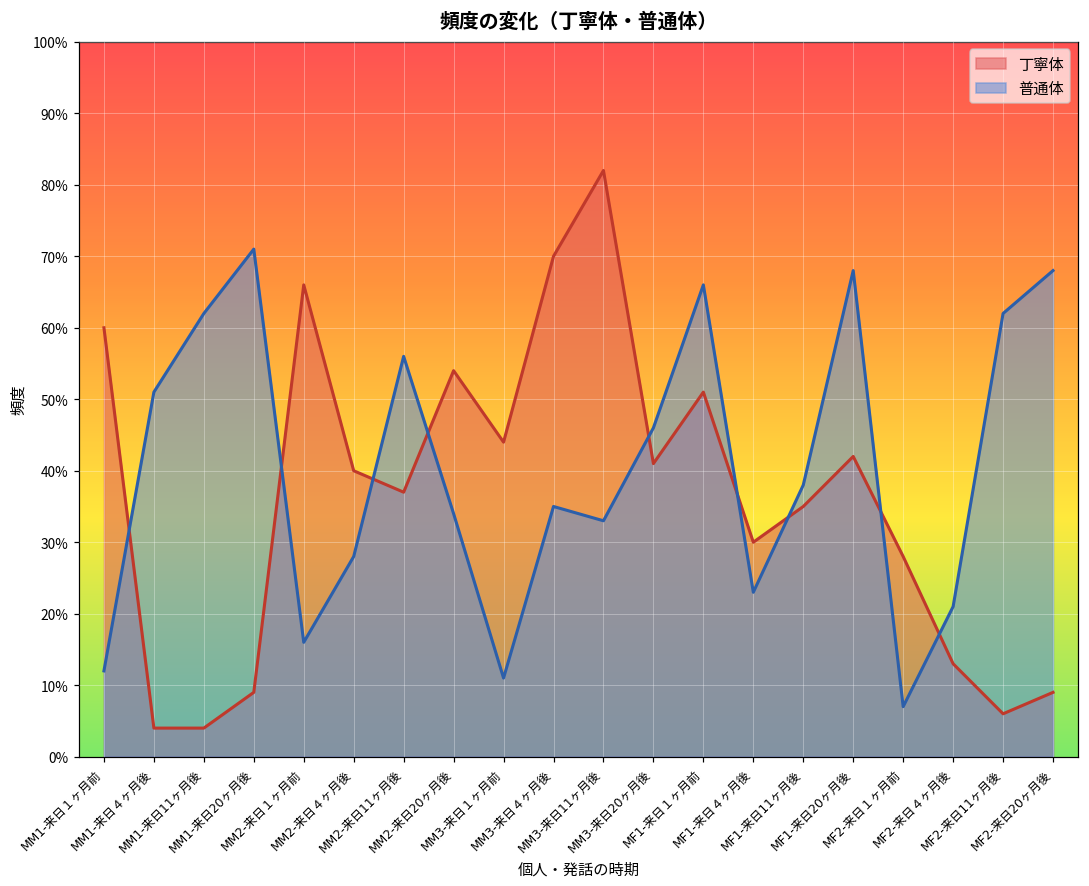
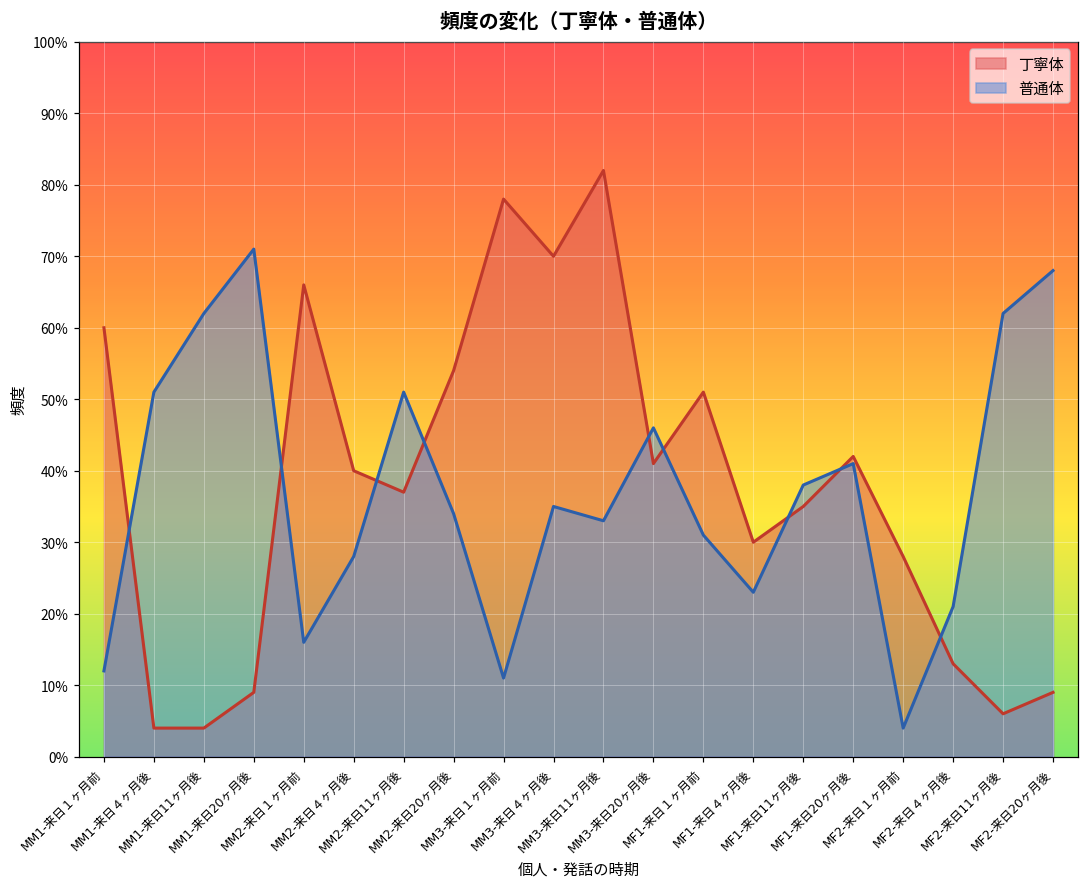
  {
    "丁寧体": {
      "MM1-来日１ヶ月前": "60%",
      "MM1-来日４ヶ月後": "4%",
      "MM1-来日11ヶ月後": "4%",
      "MM1-来日20ヶ月後": "9%",
      "MM2-来日１ヶ月前": "66%",
      "MM2-来日４ヶ月後": "40%",
      "MM2-来日11ヶ月後": "37%",
      "MM2-来日20ヶ月後": "54%",
-     "MM3-来日１ヶ月前": "44%",
+     "MM3-来日１ヶ月前": "78%",
      "MM3-来日４ヶ月後": "70%",
      "MM3-来日11ヶ月後": "82%",
      "MM3-来日20ヶ月後": "41%",
      "MF1-来日１ヶ月前": "51%",
      "MF1-来日４ヶ月後": "30%",
      "MF1-来日11ヶ月後": "35%",
      "MF1-来日20ヶ月後": "42%",
      "MF2-来日１ヶ月前": "28%",
      "MF2-来日４ヶ月後": "13%",
      "MF2-来日11ヶ月後": "6%",
      "MF2-来日20ヶ月後": "9%"
    },
    "普通体": {
      "MM1-来日１ヶ月前": "12%",
      "MM1-来日４ヶ月後": "51%",
      "MM1-来日11ヶ月後": "62%",
      "MM1-来日20ヶ月後": "71%",
      "MM2-来日１ヶ月前": "16%",
      "MM2-来日４ヶ月後": "28%",
-     "MM2-来日11ヶ月後": "56%",
+     "MM2-来日11ヶ月後": "51%",
      "MM2-来日20ヶ月後": "34%",
      "MM3-来日１ヶ月前": "11%",
      "MM3-来日４ヶ月後": "35%",
      "MM3-来日11ヶ月後": "33%",
      "MM3-来日20ヶ月後": "46%",
-     "MF1-来日１ヶ月前": "66%",
+     "MF1-来日１ヶ月前": "31%",
      "MF1-来日４ヶ月後": "23%",
      "MF1-来日11ヶ月後": "38%",
-     "MF1-来日20ヶ月後": "68%",
-     "MF2-来日１ヶ月前": "7%",
+     "MF1-来日20ヶ月後": "41%",
+     "MF2-来日１ヶ月前": "4%",
      "MF2-来日４ヶ月後": "21%",
      "MF2-来日11ヶ月後": "62%",
      "MF2-来日20ヶ月後": "68%"
    }
  }
